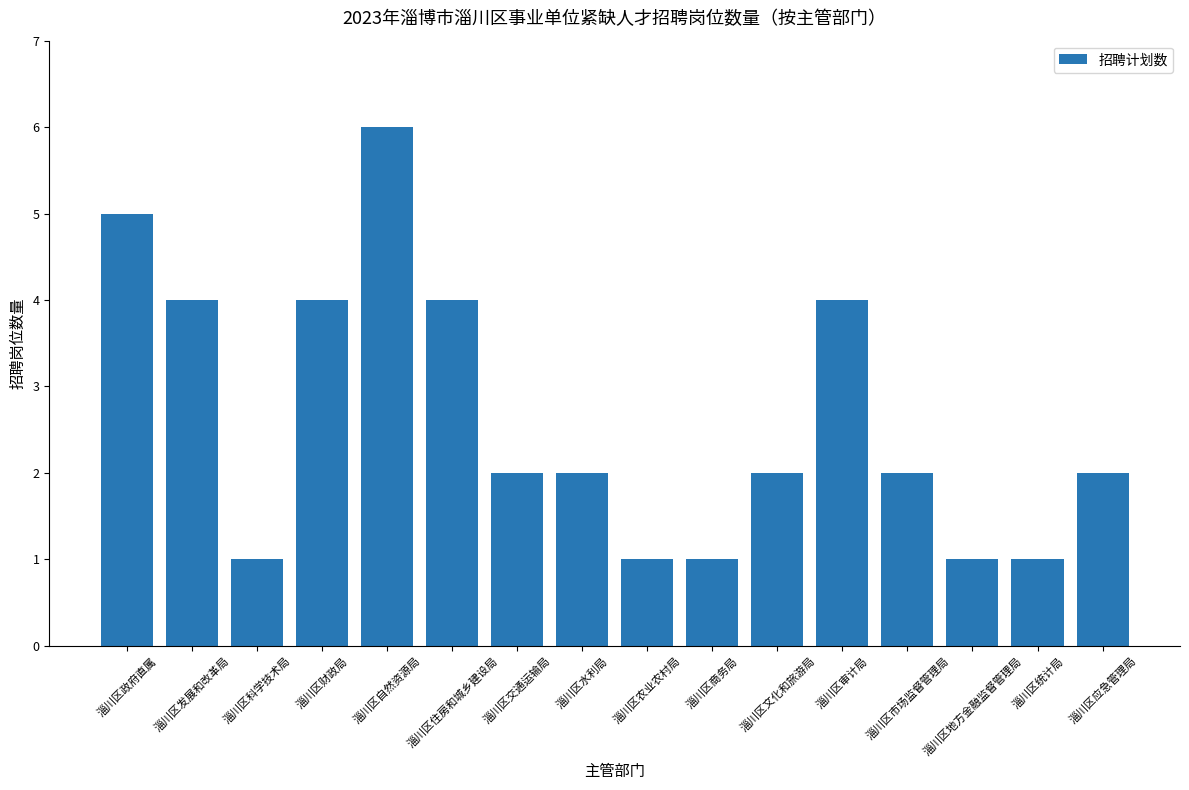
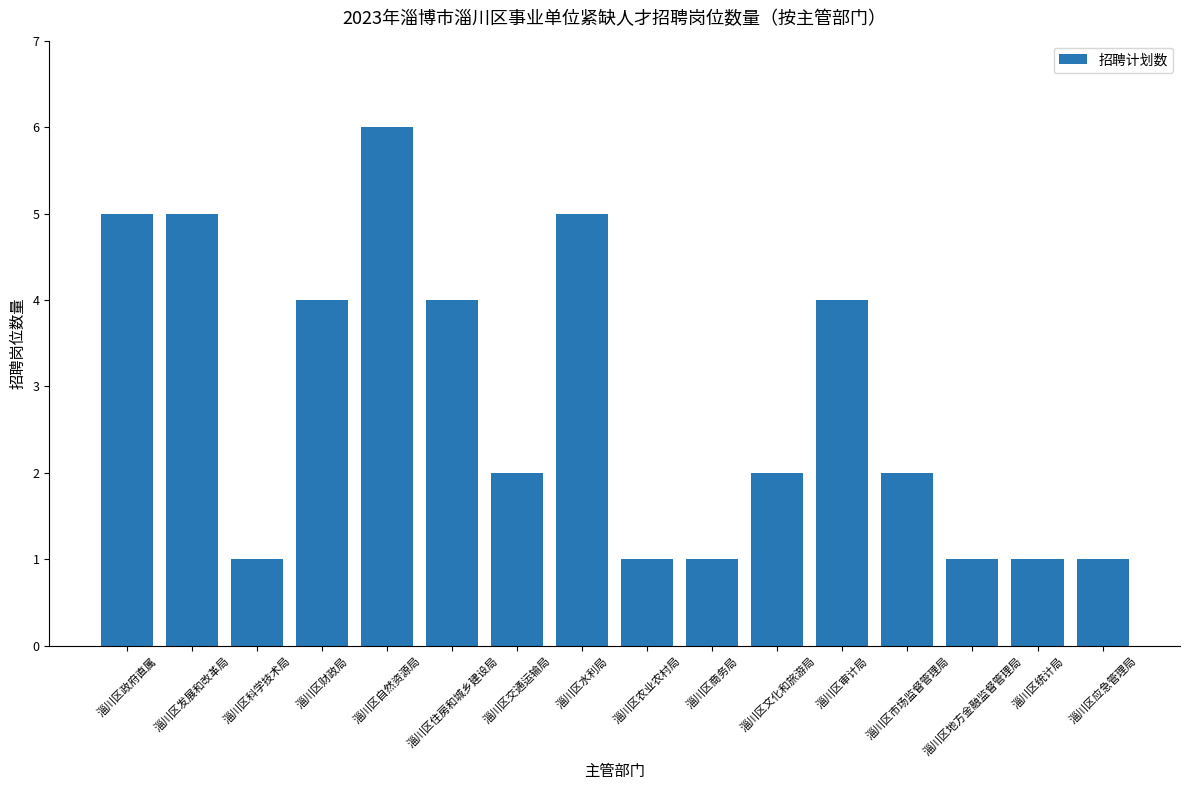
  {
    "淄川区政府直属": 5,
-   "淄川区发展和改革局": 4,
+   "淄川区发展和改革局": 5,
    "淄川区科学技术局": 1,
    "淄川区财政局": 4,
    "淄川区自然资源局": 6,
    "淄川区住房和城乡建设局": 4,
    "淄川区交通运输局": 2,
-   "淄川区水利局": 2,
+   "淄川区水利局": 5,
    "淄川区农业农村局": 1,
    "淄川区商务局": 1,
    "淄川区文化和旅游局": 2,
    "淄川区审计局": 4,
    "淄川区市场监督管理局": 2,
    "淄川区地方金融监督管理局": 1,
    "淄川区统计局": 1,
-   "淄川区应急管理局": 2
+   "淄川区应急管理局": 1
  }
